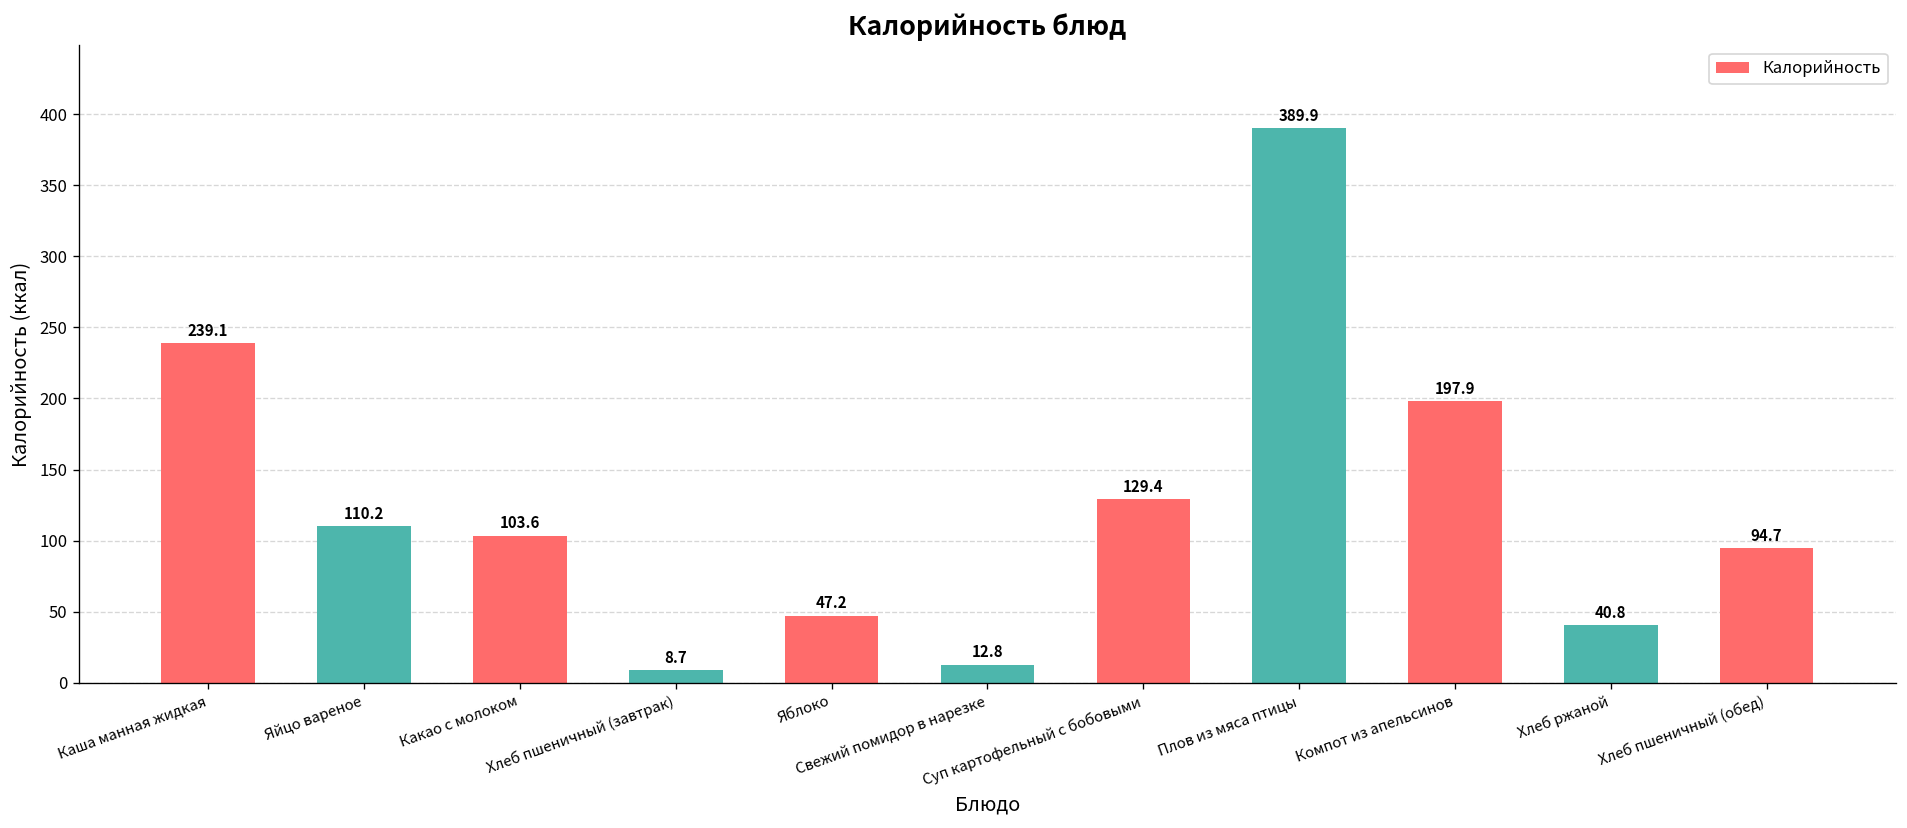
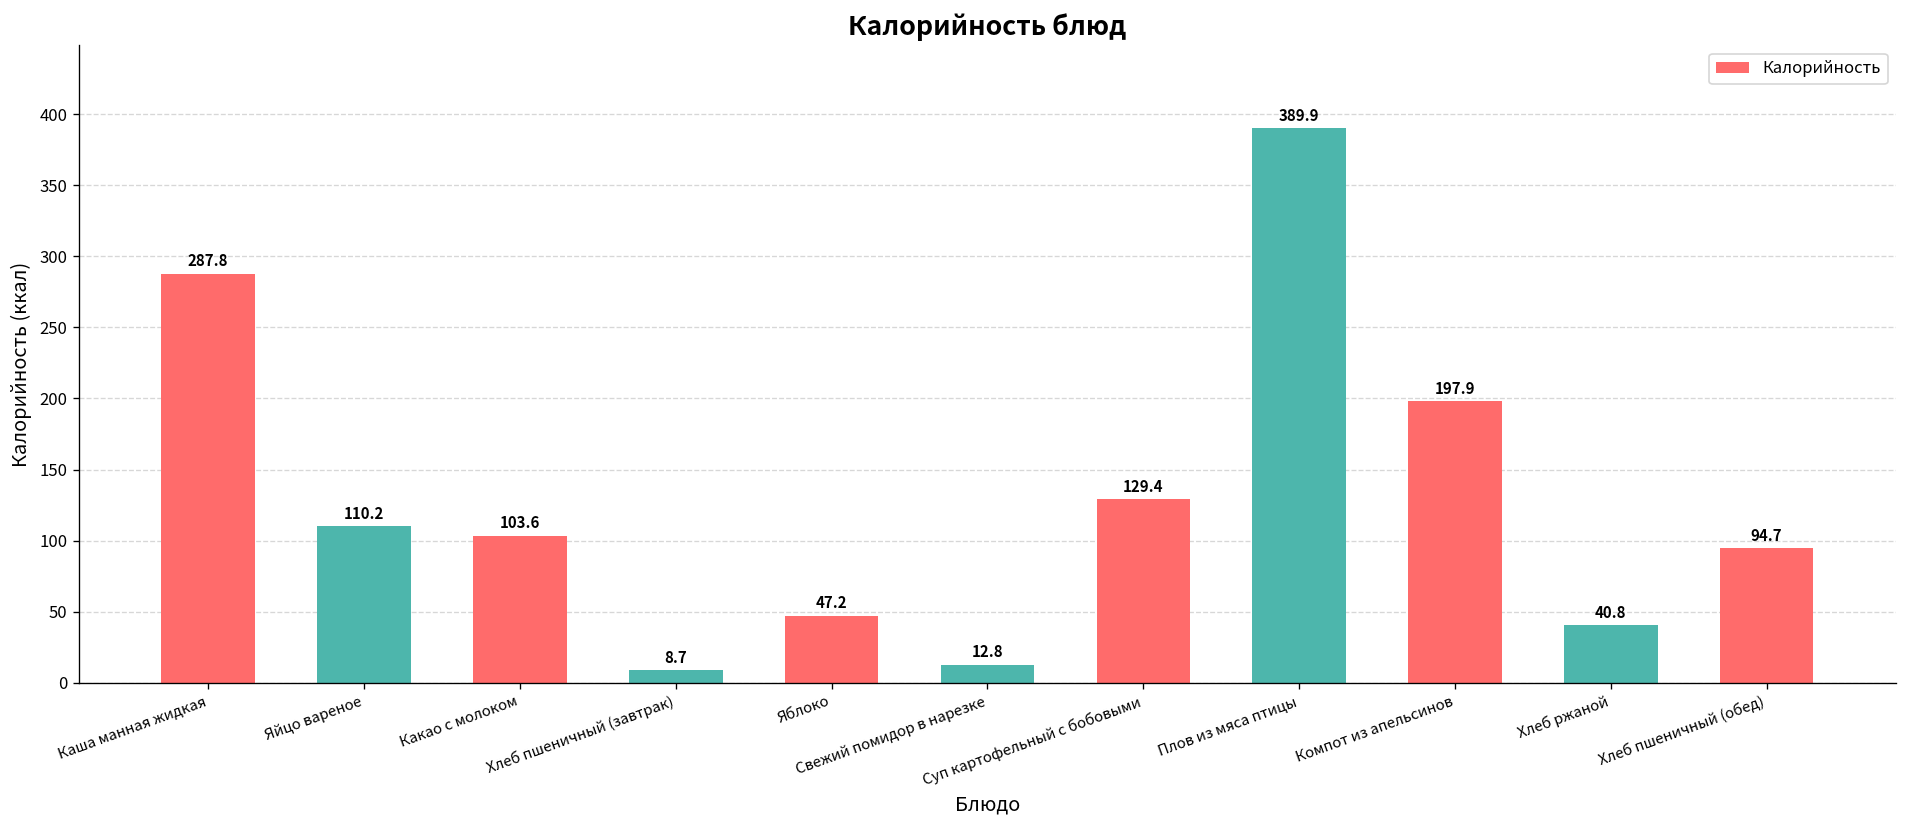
  {
-   "Каша манная жидкая": 239.1,
+   "Каша манная жидкая": 287.8,
    "Яйцо вареное": 110.2,
    "Какао с молоком": 103.6,
    "Хлеб пшеничный (завтрак)": 8.7,
    "Яблоко": 47.2,
    "Свежий помидор в нарезке": 12.8,
    "Суп картофельный с бобовыми": 129.4,
    "Плов из мяса птицы": 389.9,
    "Компот из апельсинов": 197.9,
    "Хлеб ржаной": 40.8,
    "Хлеб пшеничный (обед)": 94.7
  }
